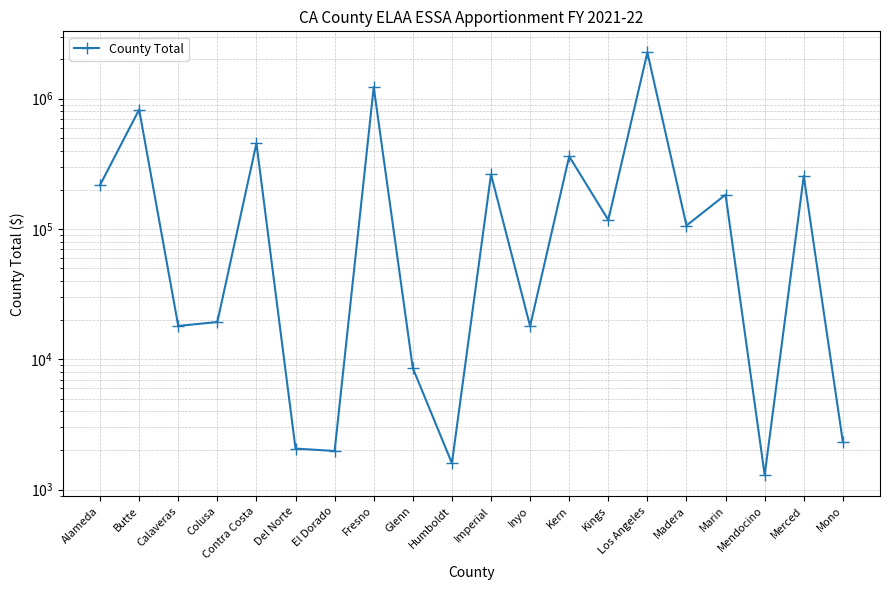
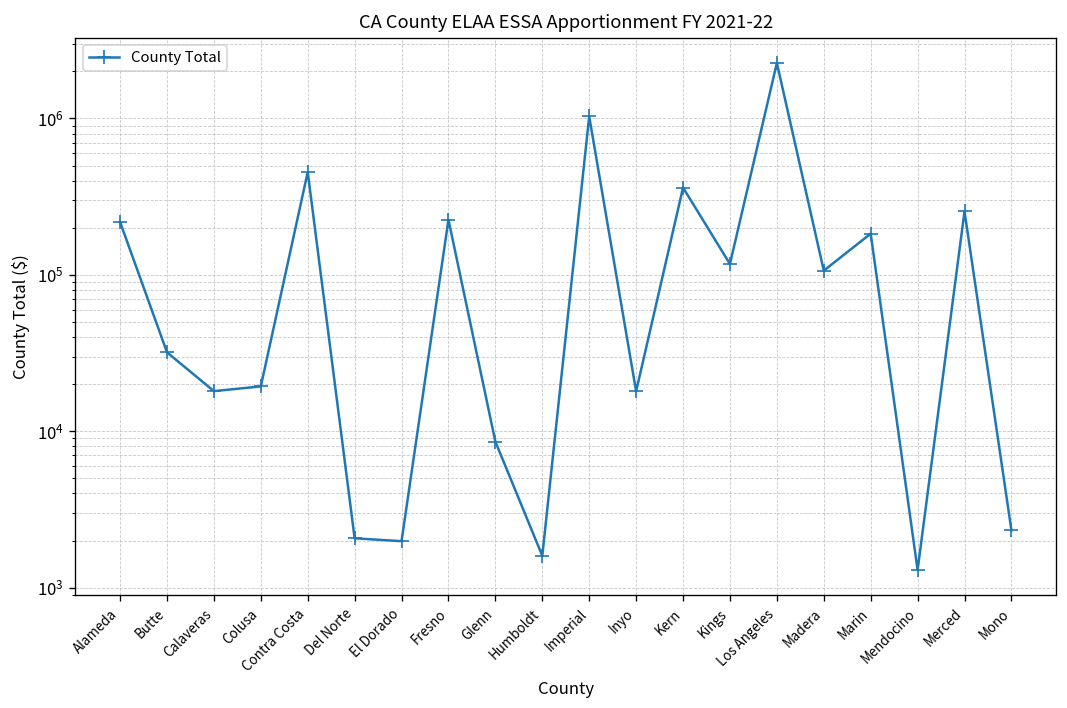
  {
    "Alameda": 220000,
-   "Butte": 800000,
+   "Butte": 32000,
    "Calaveras": 18000,
    "Colusa": 19000,
    "Contra Costa": 450000,
    "Del Norte": 2100,
    "El Dorado": 2000,
-   "Fresno": 1200000,
+   "Fresno": 230000,
    "Glenn": 9000,
    "Humboldt": 1600,
-   "Imperial": 260000,
+   "Imperial": 1000000,
    "Inyo": 18000,
    "Kern": 360000,
    "Kings": 120000,
    "Los Angeles": 2300000,
    "Madera": 110000,
    "Marin": 180000,
    "Mendocino": 1300,
    "Merced": 250000,
    "Mono": 2300
  }
